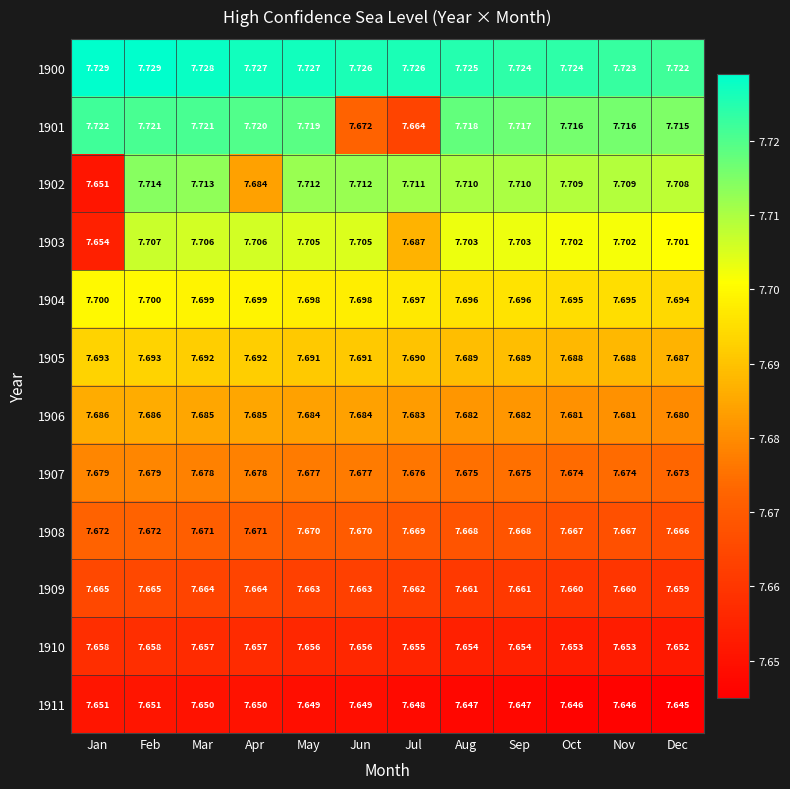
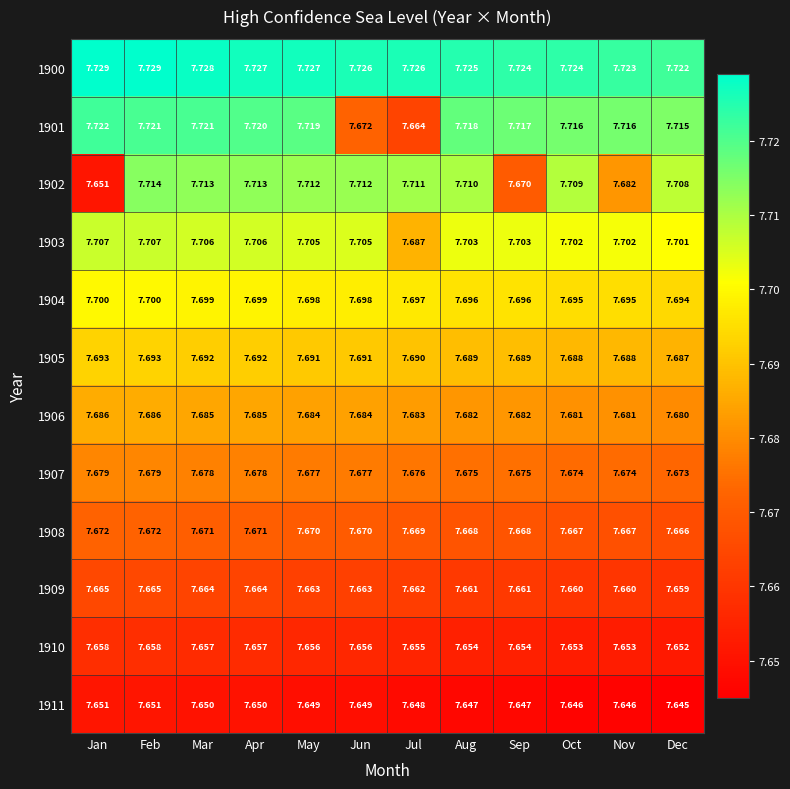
  {
    "1900": {
      "Jan": 7.729,
      "Feb": 7.729,
      "Mar": 7.728,
      "Apr": 7.727,
      "May": 7.727,
      "Jun": 7.726,
      "Jul": 7.726,
      "Aug": 7.725,
      "Sep": 7.724,
      "Oct": 7.724,
      "Nov": 7.723,
      "Dec": 7.722
    },
    "1901": {
      "Jan": 7.722,
      "Feb": 7.721,
      "Mar": 7.721,
      "Apr": 7.720,
      "May": 7.719,
      "Jun": 7.672,
      "Jul": 7.664,
      "Aug": 7.718,
      "Sep": 7.717,
      "Oct": 7.716,
      "Nov": 7.716,
      "Dec": 7.715
    },
    "1902": {
      "Jan": 7.651,
      "Feb": 7.714,
      "Mar": 7.713,
-     "Apr": 7.684,
+     "Apr": 7.713,
      "May": 7.712,
      "Jun": 7.712,
      "Jul": 7.711,
      "Aug": 7.710,
-     "Sep": 7.710,
+     "Sep": 7.670,
      "Oct": 7.709,
-     "Nov": 7.709,
+     "Nov": 7.682,
      "Dec": 7.708
    },
    "1903": {
-     "Jan": 7.654,
+     "Jan": 7.707,
      "Feb": 7.707,
      "Mar": 7.706,
      "Apr": 7.706,
      "May": 7.705,
      "Jun": 7.705,
      "Jul": 7.687,
      "Aug": 7.703,
      "Sep": 7.703,
      "Oct": 7.702,
      "Nov": 7.702,
      "Dec": 7.701
    },
    "1904": {
      "Jan": 7.700,
      "Feb": 7.700,
      "Mar": 7.699,
      "Apr": 7.699,
      "May": 7.698,
      "Jun": 7.698,
      "Jul": 7.697,
      "Aug": 7.696,
      "Sep": 7.696,
      "Oct": 7.695,
      "Nov": 7.695,
      "Dec": 7.694
    },
    "1905": {
      "Jan": 7.693,
      "Feb": 7.693,
      "Mar": 7.692,
      "Apr": 7.692,
      "May": 7.691,
      "Jun": 7.691,
      "Jul": 7.690,
      "Aug": 7.689,
      "Sep": 7.689,
      "Oct": 7.688,
      "Nov": 7.688,
      "Dec": 7.687
    },
    "1906": {
      "Jan": 7.686,
      "Feb": 7.686,
      "Mar": 7.685,
      "Apr": 7.685,
      "May": 7.684,
      "Jun": 7.684,
      "Jul": 7.683,
      "Aug": 7.682,
      "Sep": 7.682,
      "Oct": 7.681,
      "Nov": 7.681,
      "Dec": 7.680
    },
    "1907": {
      "Jan": 7.679,
      "Feb": 7.679,
      "Mar": 7.678,
      "Apr": 7.678,
      "May": 7.677,
      "Jun": 7.677,
      "Jul": 7.676,
      "Aug": 7.675,
      "Sep": 7.675,
      "Oct": 7.674,
      "Nov": 7.674,
      "Dec": 7.673
    },
    "1908": {
      "Jan": 7.672,
      "Feb": 7.672,
      "Mar": 7.671,
      "Apr": 7.671,
      "May": 7.670,
      "Jun": 7.670,
      "Jul": 7.669,
      "Aug": 7.668,
      "Sep": 7.668,
      "Oct": 7.667,
      "Nov": 7.667,
      "Dec": 7.666
    },
    "1909": {
      "Jan": 7.665,
      "Feb": 7.665,
      "Mar": 7.664,
      "Apr": 7.664,
      "May": 7.663,
      "Jun": 7.663,
      "Jul": 7.662,
      "Aug": 7.661,
      "Sep": 7.661,
      "Oct": 7.660,
      "Nov": 7.660,
      "Dec": 7.659
    },
    "1910": {
      "Jan": 7.658,
      "Feb": 7.658,
      "Mar": 7.657,
      "Apr": 7.657,
      "May": 7.656,
      "Jun": 7.656,
      "Jul": 7.655,
      "Aug": 7.654,
      "Sep": 7.654,
      "Oct": 7.653,
      "Nov": 7.653,
      "Dec": 7.652
    },
    "1911": {
      "Jan": 7.651,
      "Feb": 7.651,
      "Mar": 7.650,
      "Apr": 7.650,
      "May": 7.649,
      "Jun": 7.649,
      "Jul": 7.648,
      "Aug": 7.647,
      "Sep": 7.647,
      "Oct": 7.646,
      "Nov": 7.646,
      "Dec": 7.645
    }
  }
